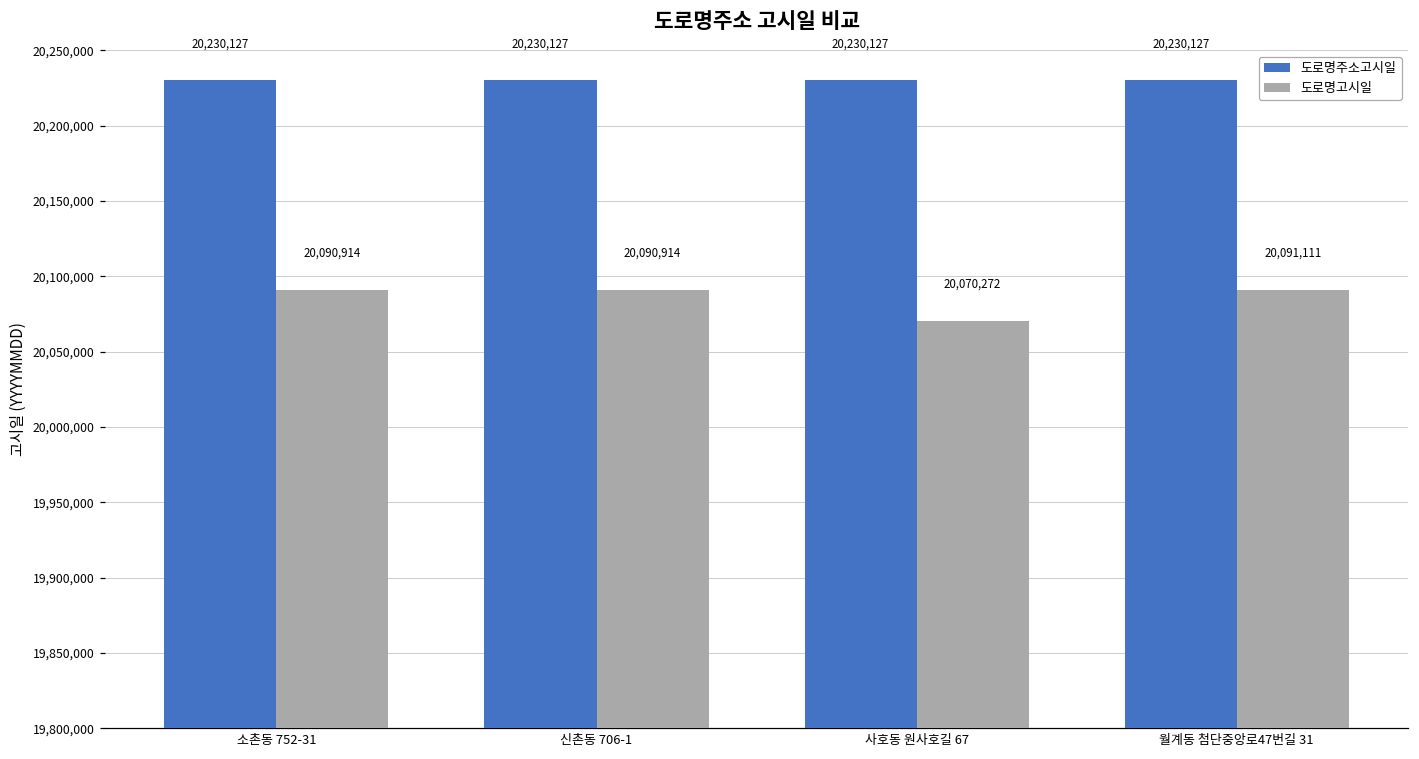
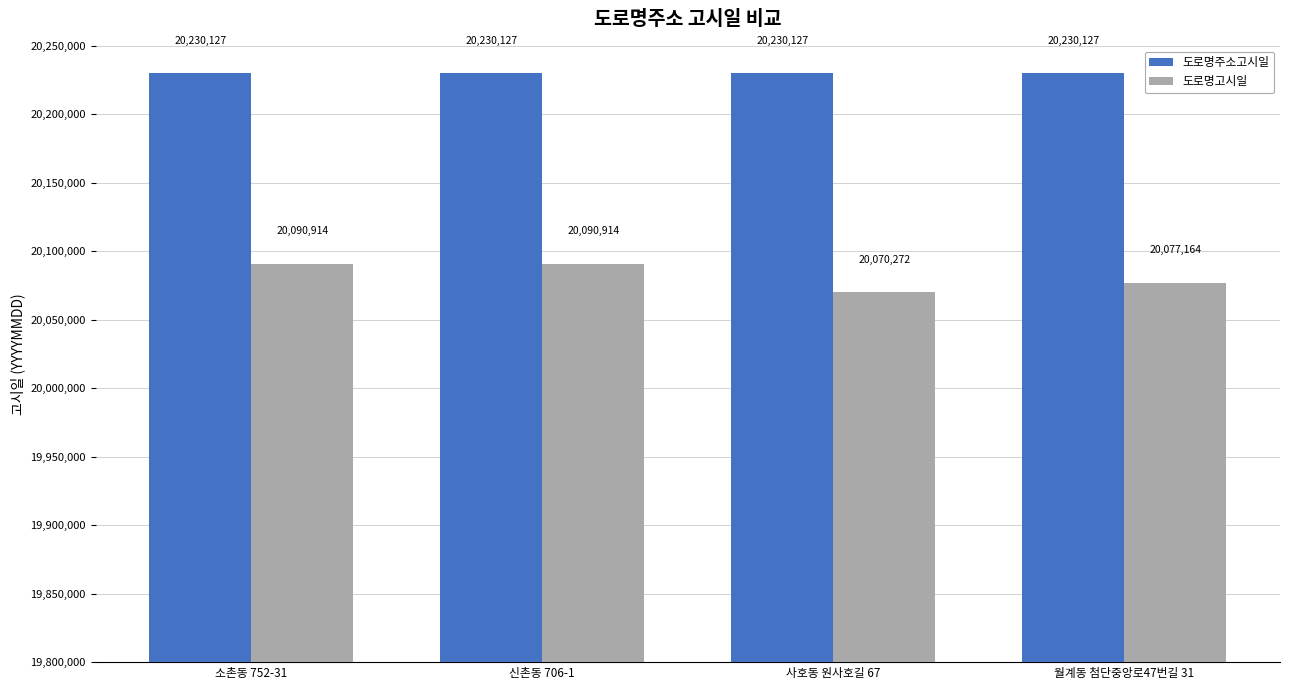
  {
    "도로명고시일": {
-     "월계동 첨단중앙로47번길 31": "20,091,111"
+     "월계동 첨단중앙로47번길 31": "20,077,164"
    }
  }
